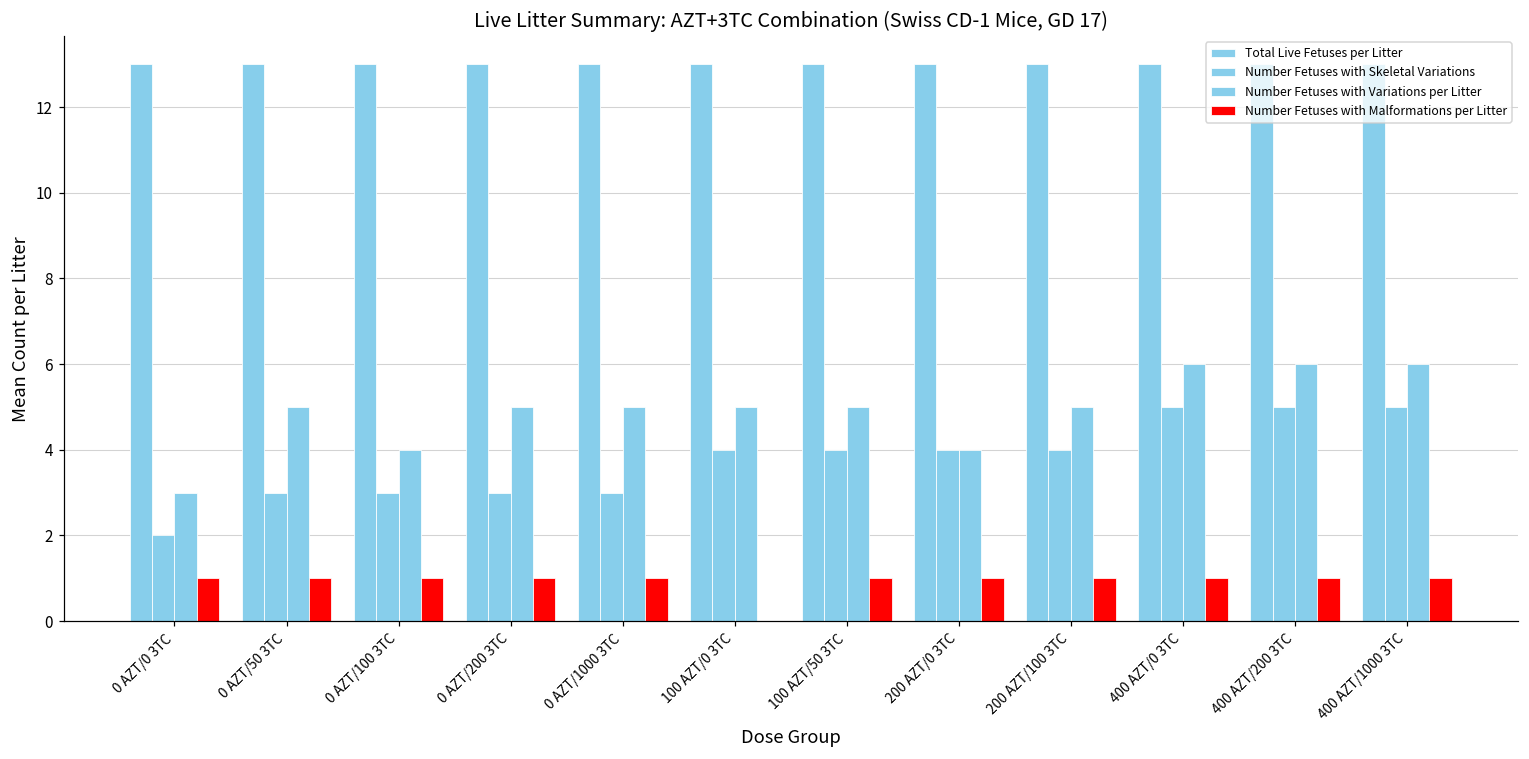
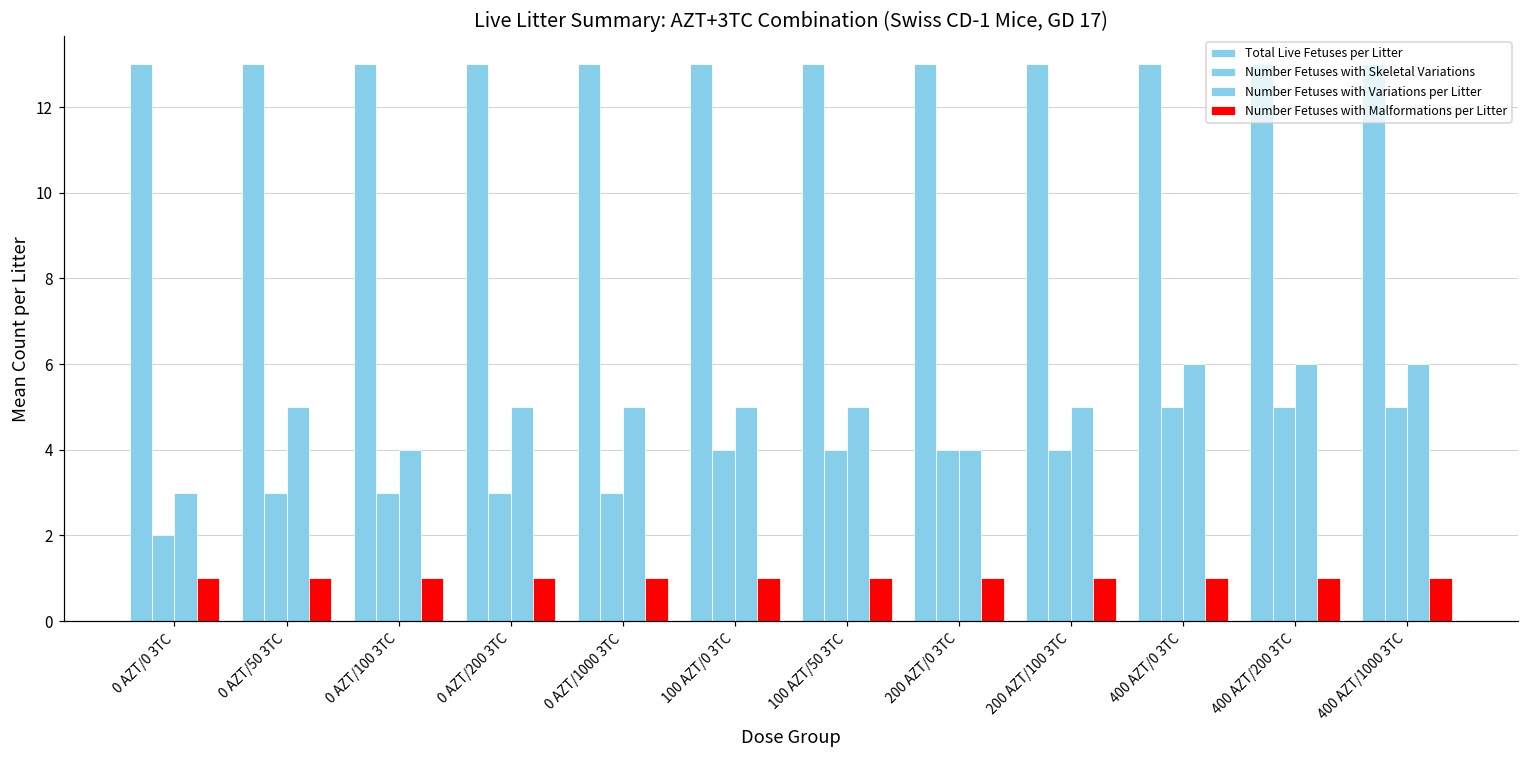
  {
    "Number Fetuses with Malformations per Litter": {
      "0 AZT/0 3TC": 1,
      "0 AZT/50 3TC": 1,
      "0 AZT/100 3TC": 1,
      "0 AZT/200 3TC": 1,
      "0 AZT/1000 3TC": 1,
-     "100 AZT/0 3TC": 0,
+     "100 AZT/0 3TC": 1,
      "100 AZT/50 3TC": 1,
      "200 AZT/0 3TC": 1,
      "200 AZT/100 3TC": 1,
      "400 AZT/0 3TC": 1,
      "400 AZT/200 3TC": 1,
      "400 AZT/1000 3TC": 1
    }
  }
